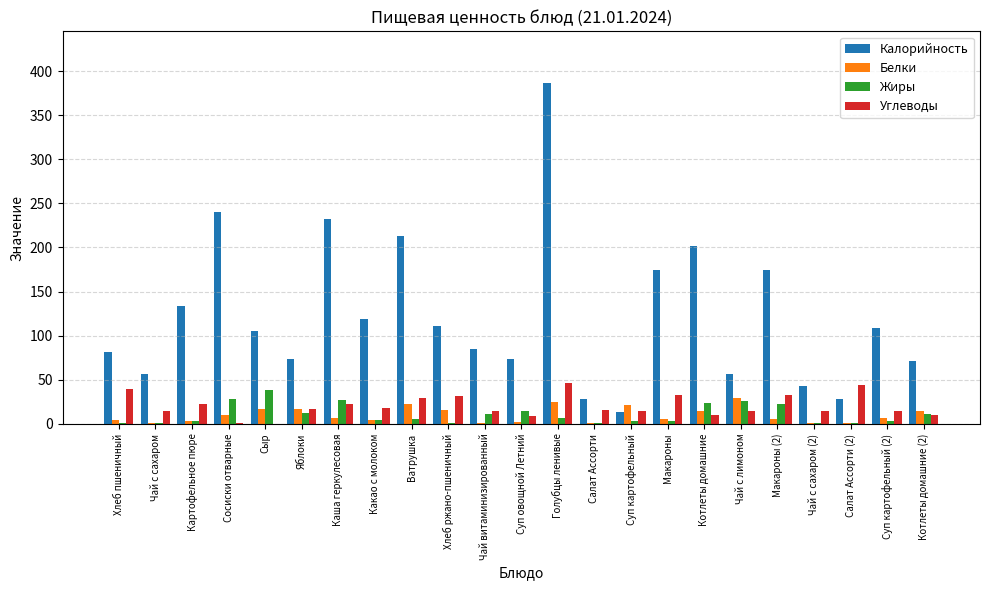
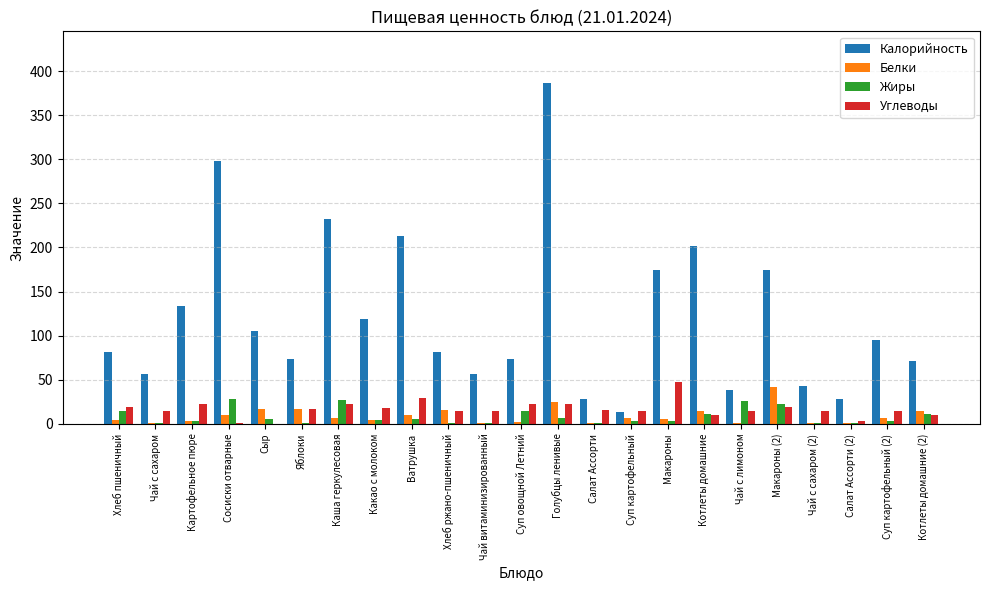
  {
    "Калорийность": {
      "Хлеб пшеничный": 80,
      "Чай с сахаром": 60,
      "Картофельное пюре": 130,
-     "Сосиски отварные": 240,
+     "Сосиски отварные": 300,
      "Сыр": 110,
      "Яблоки": 70,
      "Каша геркулесовая": 230,
      "Какао с молоком": 120,
      "Ватрушка": 210,
-     "Хлеб ржано-пшеничный": 110,
-     "Чай витаминизированный": 90,
+     "Хлеб ржано-пшеничный": 80,
+     "Чай витаминизированный": 60,
      "Суп овощной Летний": 70,
      "Голубцы ленивые": 390,
      "Салат Ассорти": 30,
      "Суп картофельный": 10,
      "Макароны": 180,
      "Котлеты домашние": 200,
-     "Чай с лимоном": 60,
+     "Чай с лимоном": 40,
      "Макароны (2)": 180,
      "Чай с сахаром (2)": 40,
      "Салат Ассорти (2)": 30,
-     "Суп картофельный (2)": 110,
+     "Суп картофельный (2)": 100,
      "Котлеты домашние (2)": 70
    },
    "Белки": {
      "Хлеб пшеничный": 0,
      "Картофельное пюре": 0,
      "Сосиски отварные": 10,
      "Сыр": 20,
      "Яблоки": 20,
      "Каша геркулесовая": 10,
      "Какао с молоком": 0,
-     "Ватрушка": 20,
+     "Ватрушка": 10,
      "Хлеб ржано-пшеничный": 20,
      "Голубцы ленивые": 30,
-     "Суп картофельный": 20,
+     "Суп картофельный": 10,
      "Макароны": 10,
      "Котлеты домашние": 10,
-     "Чай с лимоном": 30,
-     "Макароны (2)": 10,
+     "Чай с лимоном": 0,
+     "Макароны (2)": 40,
      "Суп картофельный (2)": 10,
      "Котлеты домашние (2)": 10
    },
    "Жиры": {
-     "Хлеб пшеничный": 0,
+     "Хлеб пшеничный": 20,
      "Картофельное пюре": 0,
      "Сосиски отварные": 30,
-     "Сыр": 40,
-     "Яблоки": 10,
+     "Сыр": 10,
+     "Яблоки": 0,
      "Каша геркулесовая": 30,
      "Какао с молоком": 0,
      "Ватрушка": 10,
-     "Чай витаминизированный": 10,
+     "Чай витаминизированный": 0,
      "Суп овощной Летний": 10,
      "Голубцы ленивые": 10,
      "Суп картофельный": 0,
      "Макароны": 0,
-     "Котлеты домашние": 20,
+     "Котлеты домашние": 10,
      "Чай с лимоном": 30,
      "Макароны (2)": 20,
      "Суп картофельный (2)": 0,
      "Котлеты домашние (2)": 10
    },
    "Углеводы": {
-     "Хлеб пшеничный": 40,
+     "Хлеб пшеничный": 20,
      "Чай с сахаром": 10,
      "Картофельное пюре": 20,
      "Сыр": 0,
      "Яблоки": 20,
      "Каша геркулесовая": 20,
      "Какао с молоком": 20,
      "Ватрушка": 30,
-     "Хлеб ржано-пшеничный": 30,
+     "Хлеб ржано-пшеничный": 20,
      "Чай витаминизированный": 10,
-     "Суп овощной Летний": 10,
-     "Голубцы ленивые": 50,
+     "Суп овощной Летний": 20,
+     "Голубцы ленивые": 20,
      "Салат Ассорти": 20,
      "Суп картофельный": 10,
-     "Макароны": 30,
+     "Макароны": 50,
      "Котлеты домашние": 10,
      "Чай с лимоном": 10,
-     "Макароны (2)": 30,
+     "Макароны (2)": 20,
      "Чай с сахаром (2)": 10,
-     "Салат Ассорти (2)": 40,
+     "Салат Ассорти (2)": 0,
      "Суп картофельный (2)": 10,
      "Котлеты домашние (2)": 10
    }
  }
